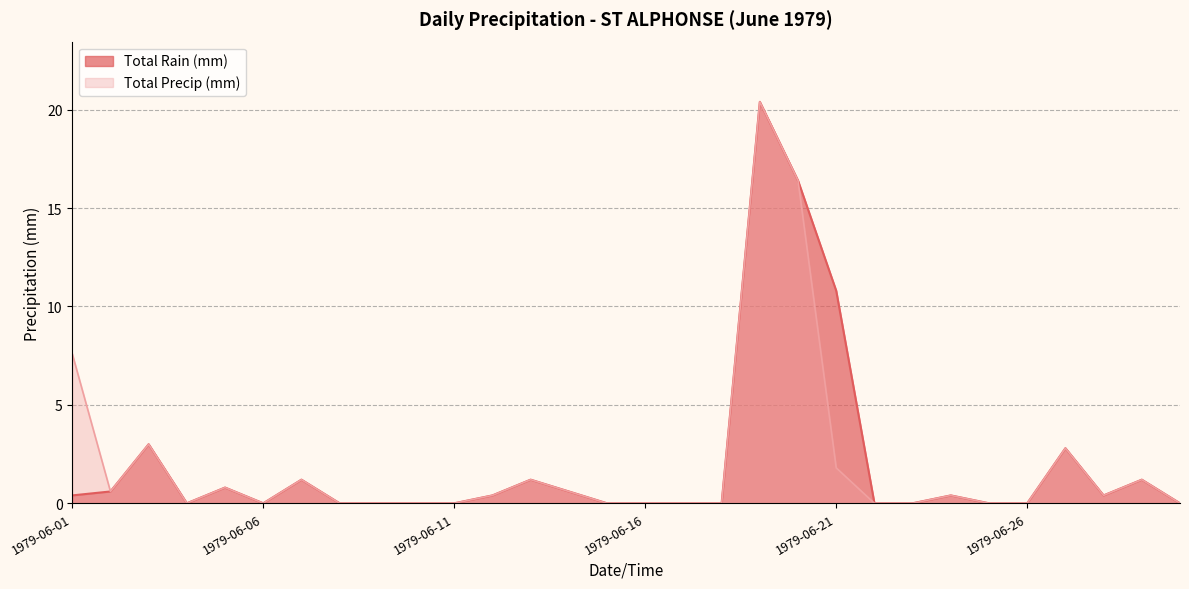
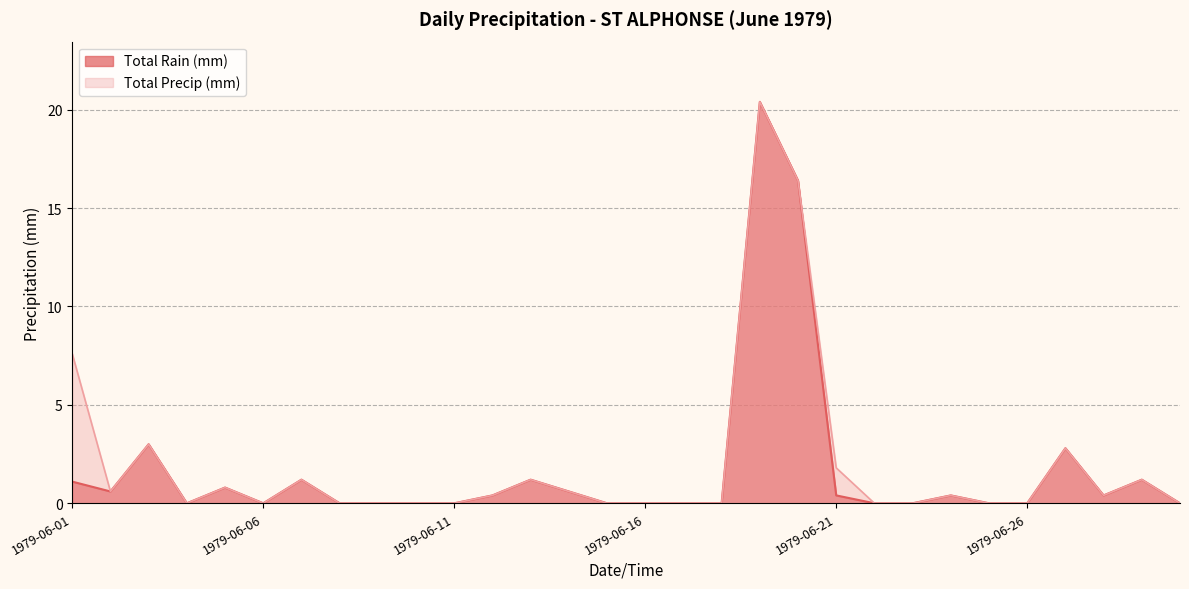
  {
    "Total Rain (mm)": {
-     "1979-06-01": 0.4,
-     "1979-06-21": 10.8
+     "1979-06-01": 1.1,
+     "1979-06-21": 0.4
    },
    "Total Precip (mm)": {
      "1979-06-01": 7.6,
      "1979-06-21": 1.8
    }
  }
